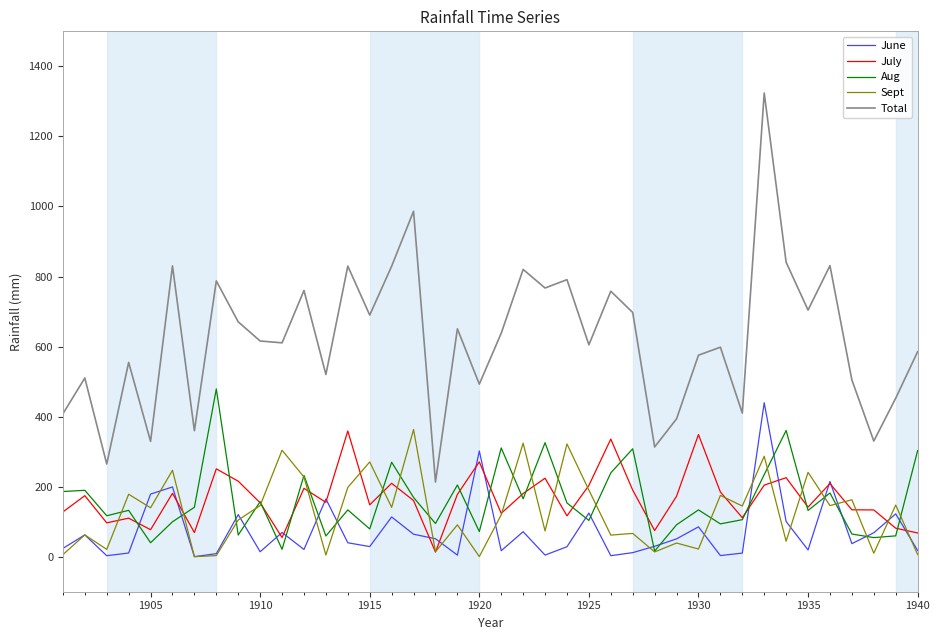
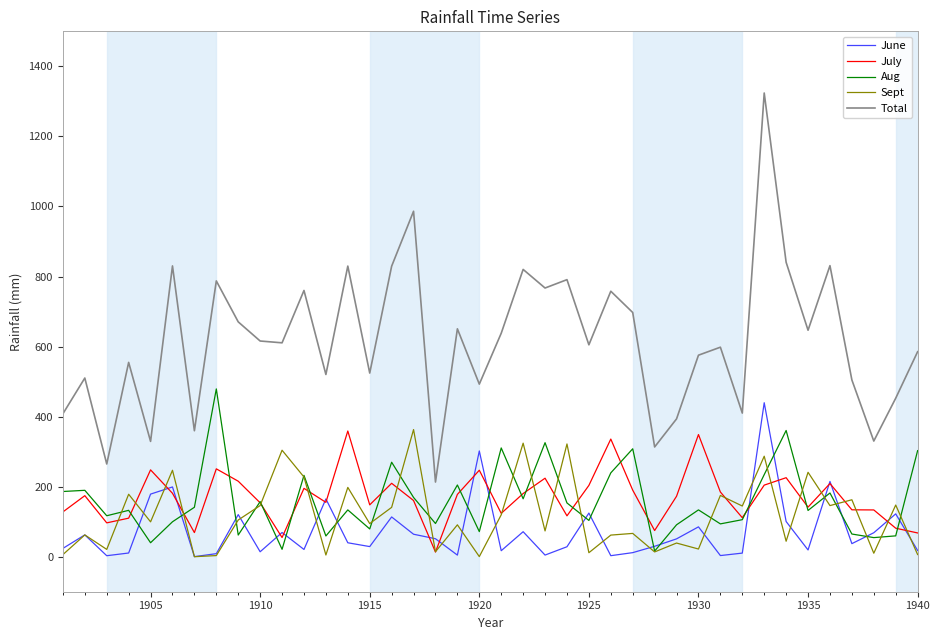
  {
    "June": {
      "1905": 180,
      "1910": 10,
      "1915": 30,
      "1920": 300,
      "1925": 120,
      "1930": 90,
      "1935": 20,
      "1940": 20
    },
    "July": {
-     "1905": 80,
+     "1905": 250,
      "1915": 150,
-     "1920": 270,
+     "1920": 250,
      "1925": 200,
      "1930": 350,
      "1935": 140,
      "1940": 70
    },
    "Aug": {
      "1905": 40,
      "1915": 80,
      "1920": 70,
      "1925": 100,
      "1930": 130,
      "1935": 130,
      "1940": 300
    },
    "Sept": {
-     "1905": 140,
+     "1905": 100,
      "1910": 150,
-     "1915": 270,
+     "1915": 90,
      "1920": 0,
-     "1925": 190,
+     "1925": 10,
      "1930": 20,
      "1935": 240,
      "1940": 10
    },
    "Total": {
      "1905": 330,
      "1910": 620,
-     "1915": 690,
+     "1915": 520,
      "1920": 490,
      "1925": 600,
      "1930": 580,
-     "1935": 700,
+     "1935": 650,
      "1940": 590
    }
  }
